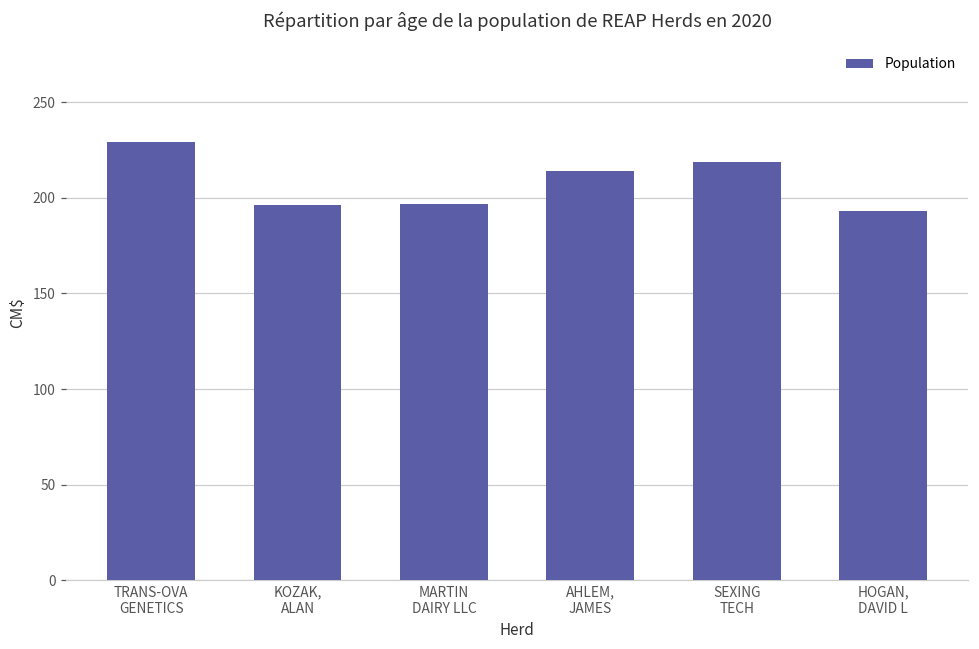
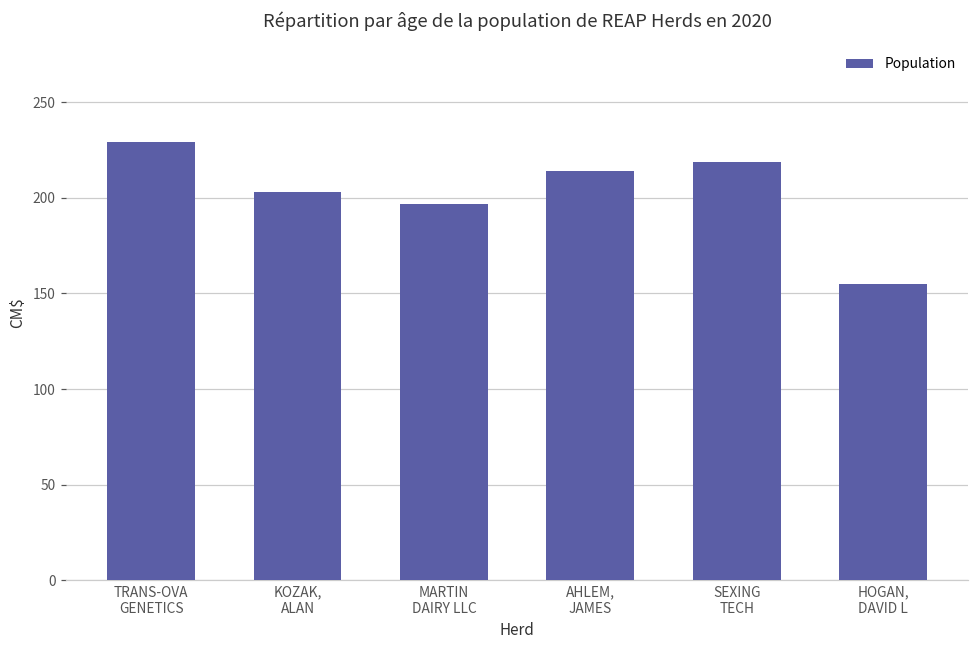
  {
    "TRANS-OVA GENETICS": 229,
-   "KOZAK, ALAN": 196,
+   "KOZAK, ALAN": 203,
    "MARTIN DAIRY LLC": 197,
    "AHLEM, JAMES": 214,
    "SEXING TECH": 219,
-   "HOGAN, DAVID L": 193
+   "HOGAN, DAVID L": 155
  }
